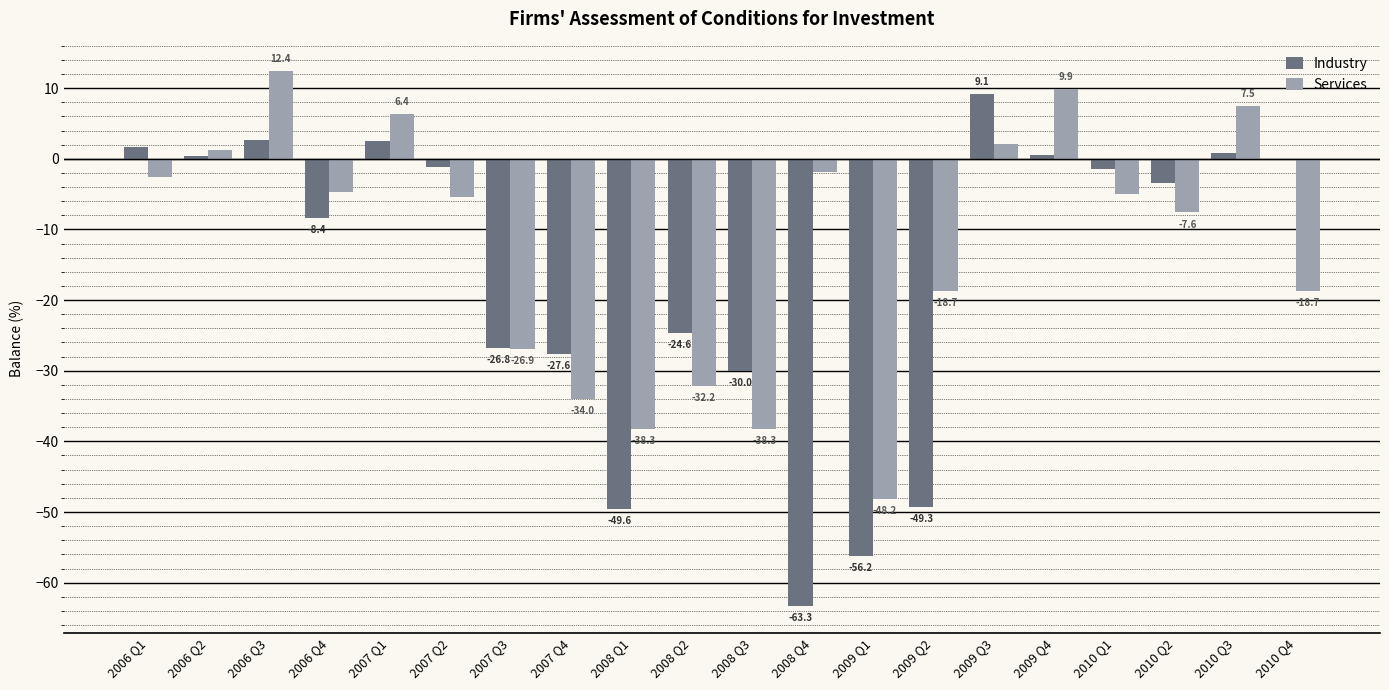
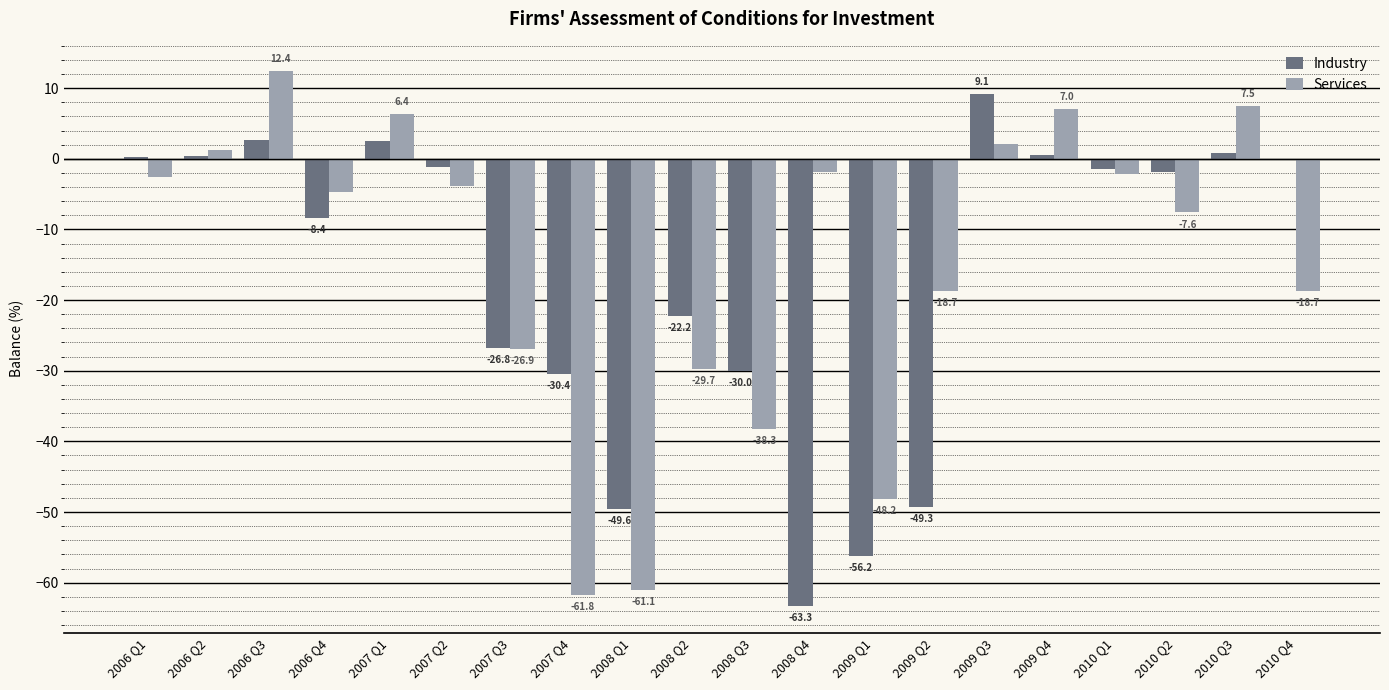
  {
    "Industry": {
-     "2006 Q1": 2,
+     "2006 Q1": 0,
      "2006 Q4": -8.4,
      "2007 Q3": -26.8,
-     "2007 Q4": -27.6,
+     "2007 Q4": -30.4,
      "2008 Q1": -49.6,
-     "2008 Q2": -24.6,
+     "2008 Q2": -22.2,
      "2008 Q3": -30.0,
      "2008 Q4": -63.3,
      "2009 Q1": -56.2,
      "2009 Q2": -49.3,
      "2009 Q3": 9.1,
-     "2010 Q2": -3
+     "2010 Q2": -2
    },
    "Services": {
      "2006 Q3": 12.4,
      "2007 Q1": 6.4,
-     "2007 Q2": -5,
+     "2007 Q2": -4,
      "2007 Q3": -26.9,
-     "2007 Q4": -34.0,
-     "2008 Q1": -38.3,
-     "2008 Q2": -32.2,
+     "2007 Q4": -61.8,
+     "2008 Q1": -61.1,
+     "2008 Q2": -29.7,
      "2008 Q3": -38.3,
      "2009 Q1": -48.2,
      "2009 Q2": -18.7,
-     "2009 Q4": 9.9,
-     "2010 Q1": -5,
+     "2009 Q4": 7.0,
+     "2010 Q1": -2,
      "2010 Q2": -7.6,
      "2010 Q3": 7.5,
      "2010 Q4": -18.7
    }
  }
